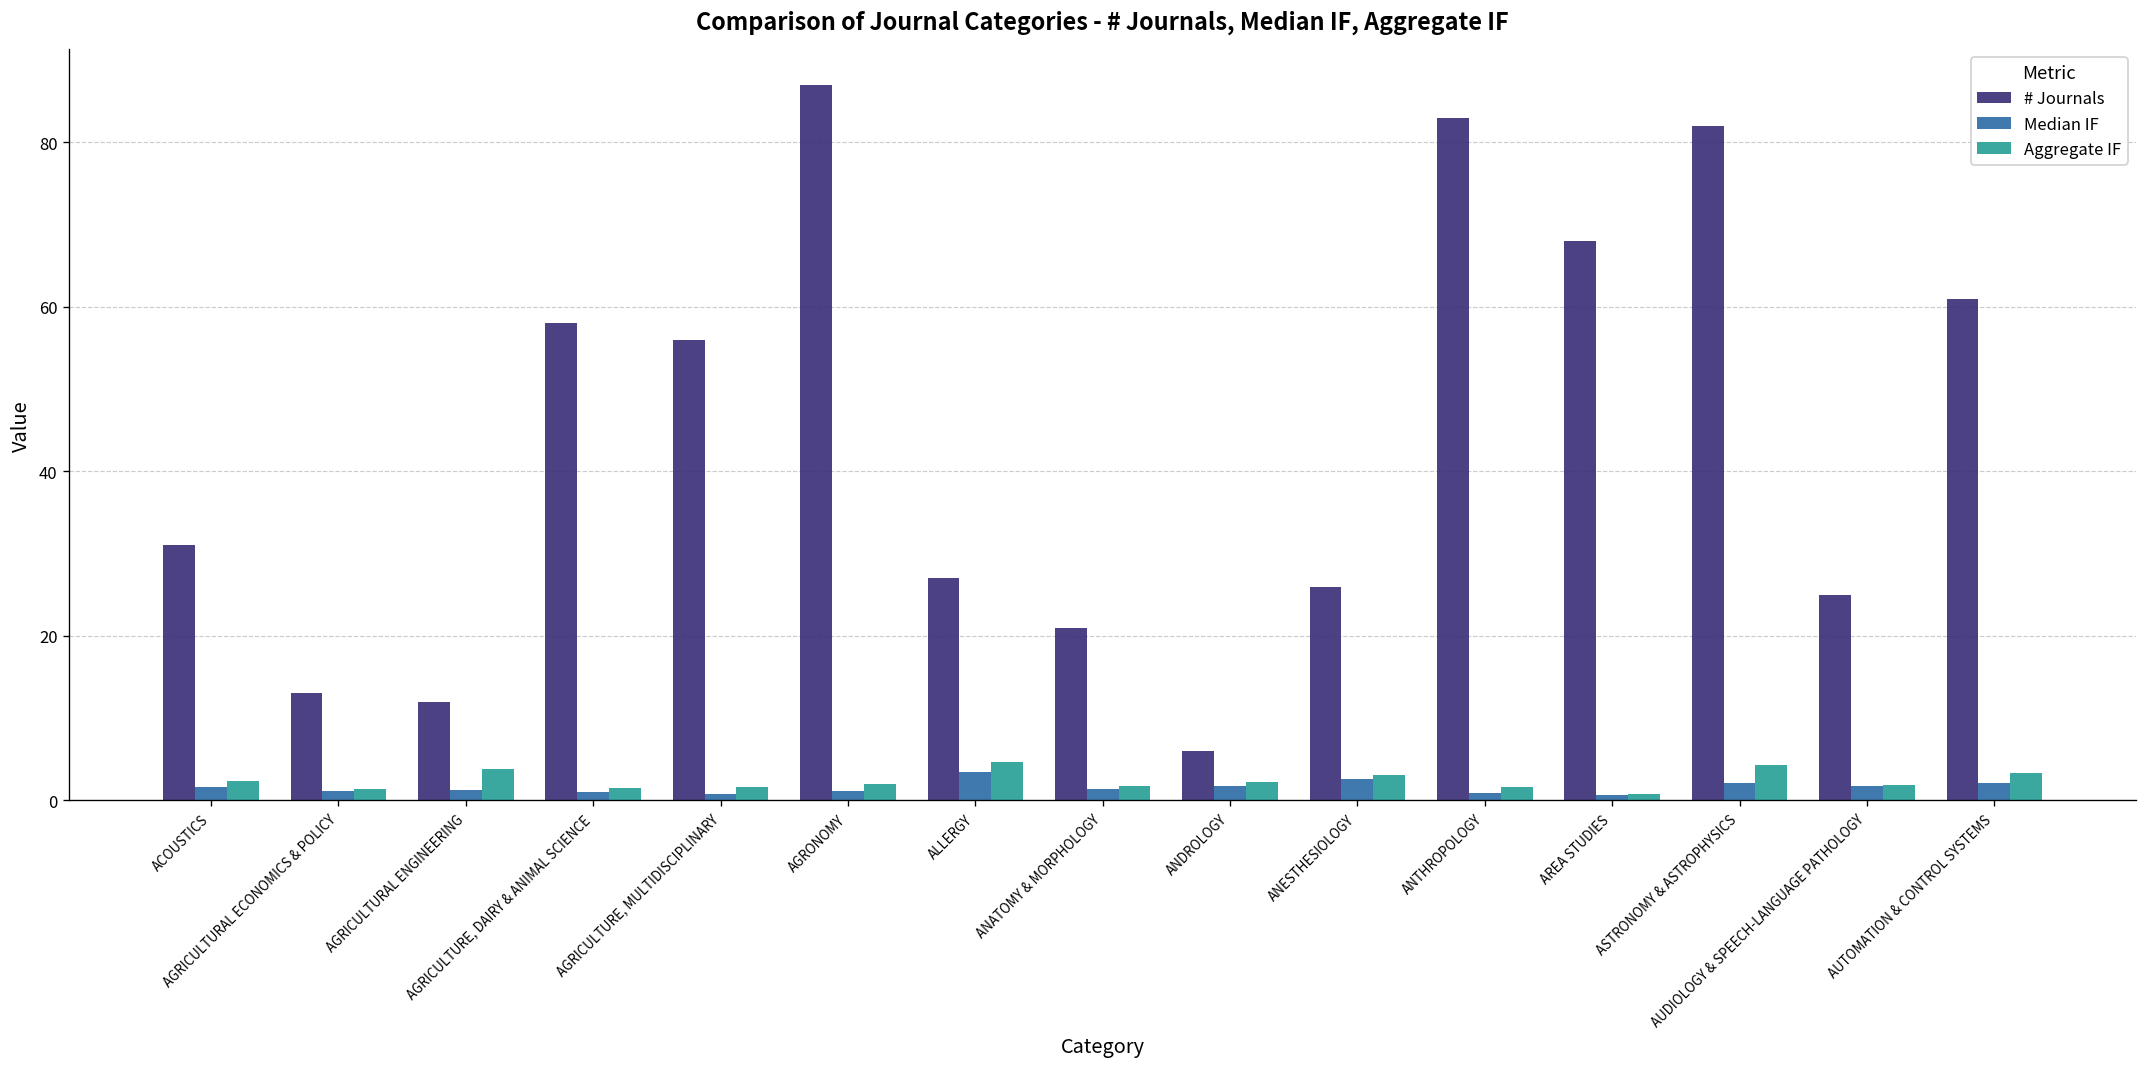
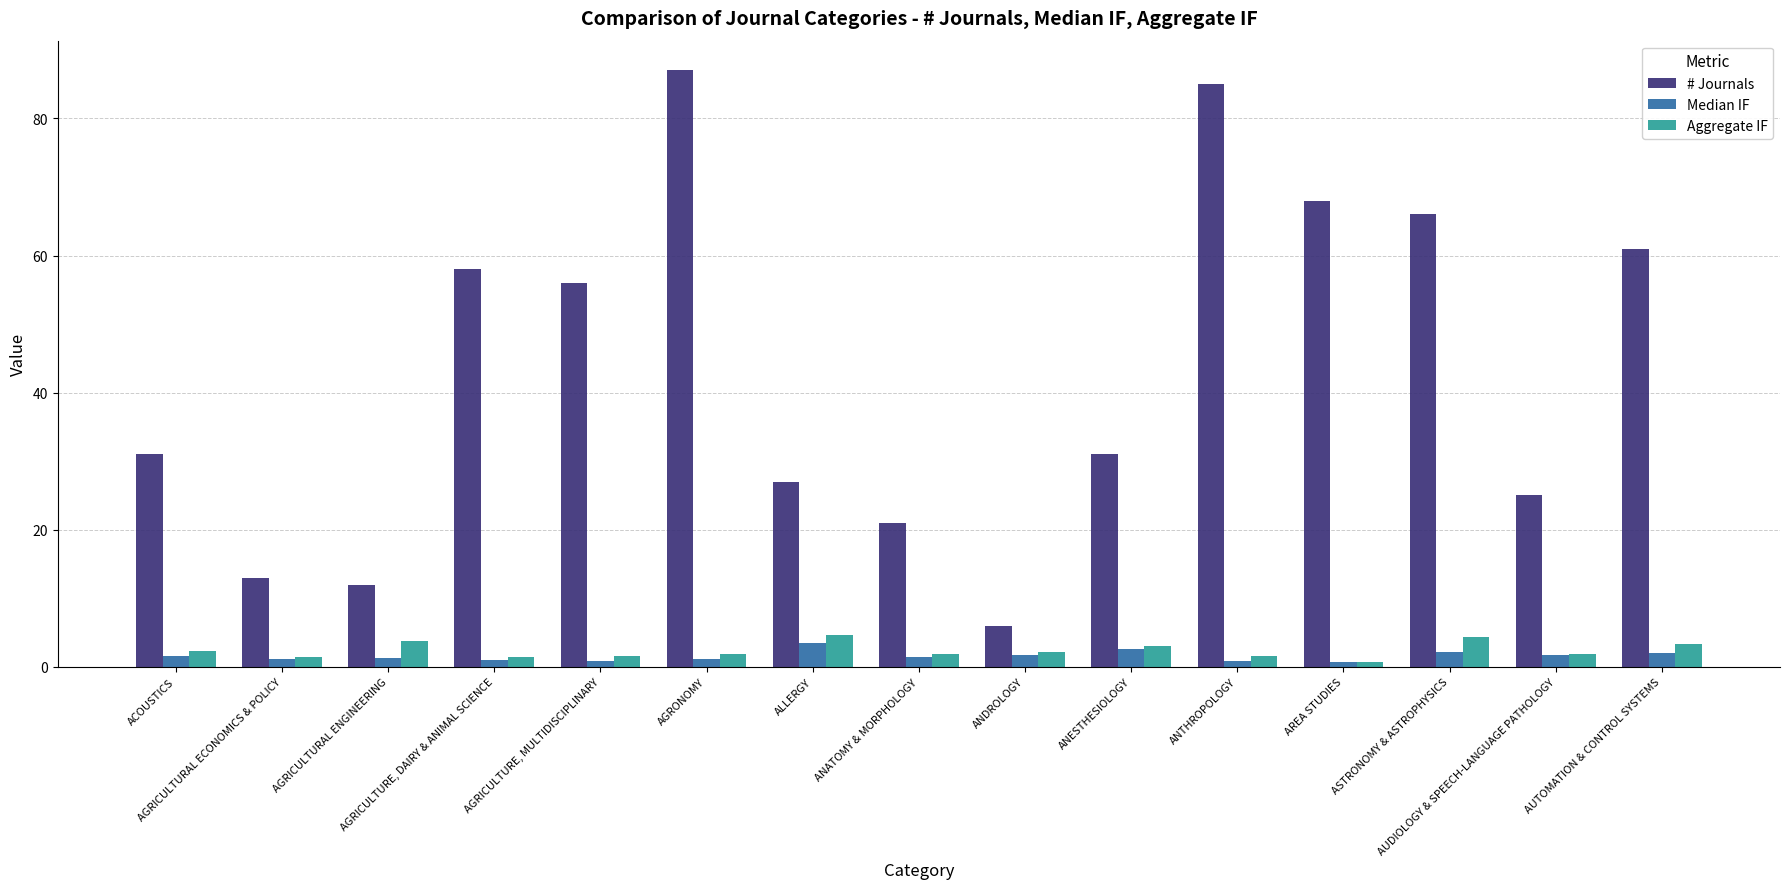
  {
    "# Journals": {
      "ACOUSTICS": 31,
      "AGRICULTURAL ECONOMICS & POLICY": 13,
      "AGRICULTURAL ENGINEERING": 12,
      "AGRICULTURE, DAIRY & ANIMAL SCIENCE": 58,
      "AGRICULTURE, MULTIDISCIPLINARY": 56,
      "AGRONOMY": 87,
      "ALLERGY": 27,
      "ANATOMY & MORPHOLOGY": 21,
      "ANDROLOGY": 6,
-     "ANESTHESIOLOGY": 26,
-     "ANTHROPOLOGY": 83,
+     "ANESTHESIOLOGY": 31,
+     "ANTHROPOLOGY": 85,
      "AREA STUDIES": 68,
-     "ASTRONOMY & ASTROPHYSICS": 82,
+     "ASTRONOMY & ASTROPHYSICS": 66,
      "AUDIOLOGY & SPEECH-LANGUAGE PATHOLOGY": 25,
      "AUTOMATION & CONTROL SYSTEMS": 61
    }
  }
